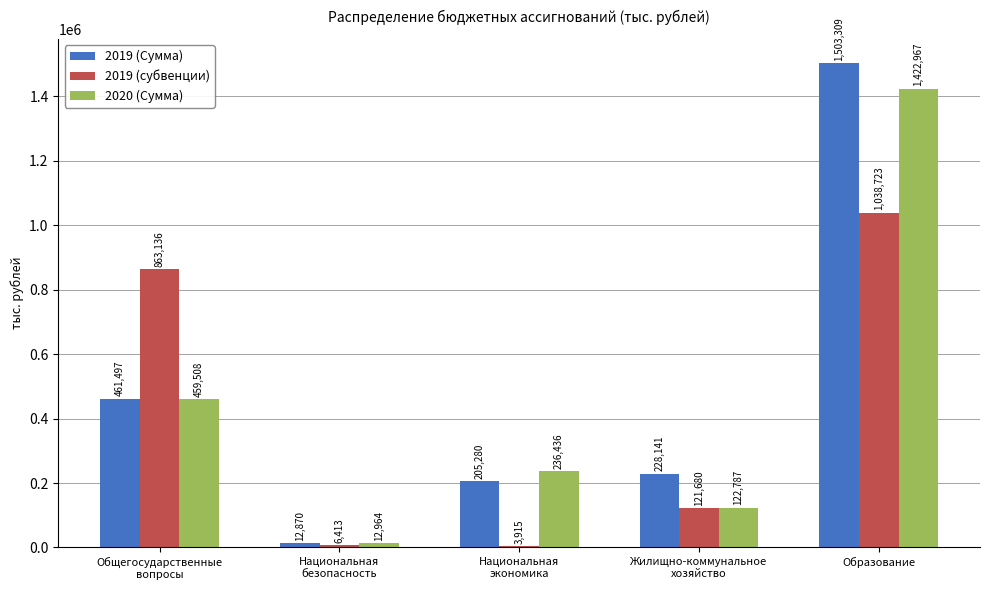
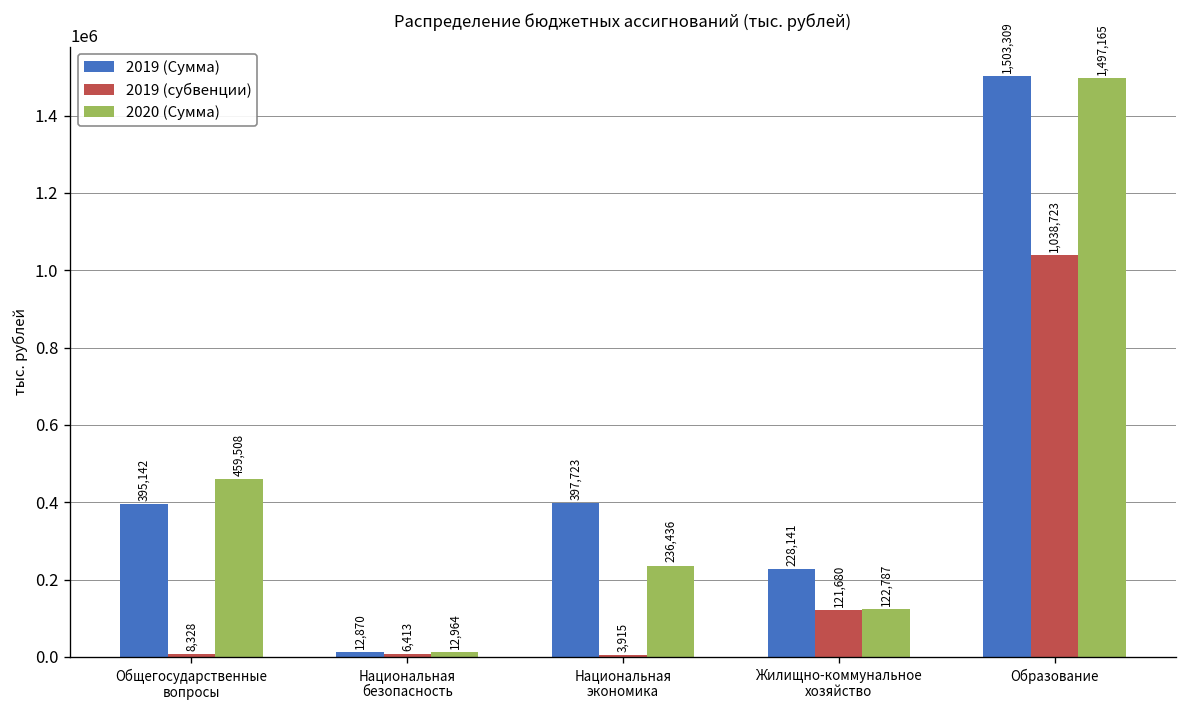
  {
    "2019 (Сумма)": {
-     "Общегосударственные вопросы": "461,497",
+     "Общегосударственные вопросы": "395,142",
      "Национальная безопасность": "12,870",
-     "Национальная экономика": "205,280",
+     "Национальная экономика": "397,723",
      "Жилищно-коммунальное хозяйство": "228,141",
      "Образование": "1,503,309"
    },
    "2019 (субвенции)": {
-     "Общегосударственные вопросы": "863,136",
+     "Общегосударственные вопросы": "8,328",
      "Национальная безопасность": "6,413",
      "Национальная экономика": "3,915",
      "Жилищно-коммунальное хозяйство": "121,680",
      "Образование": "1,038,723"
    },
    "2020 (Сумма)": {
      "Общегосударственные вопросы": "459,508",
      "Национальная безопасность": "12,964",
      "Национальная экономика": "236,436",
      "Жилищно-коммунальное хозяйство": "122,787",
-     "Образование": "1,422,967"
+     "Образование": "1,497,165"
    }
  }
